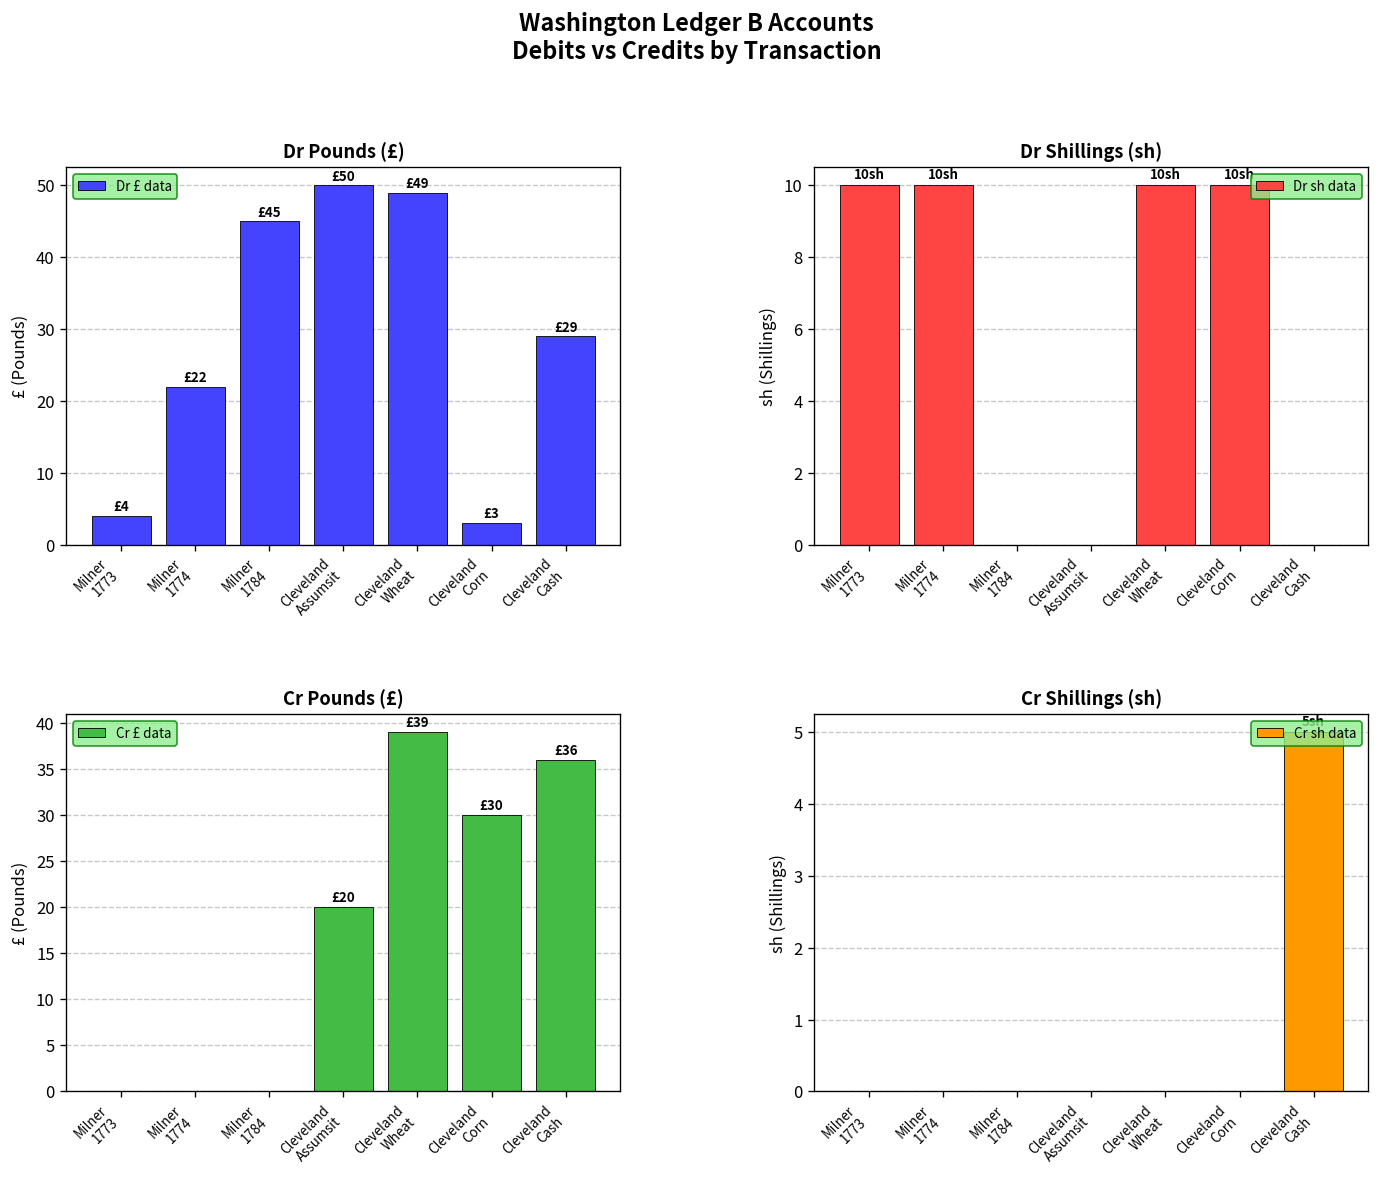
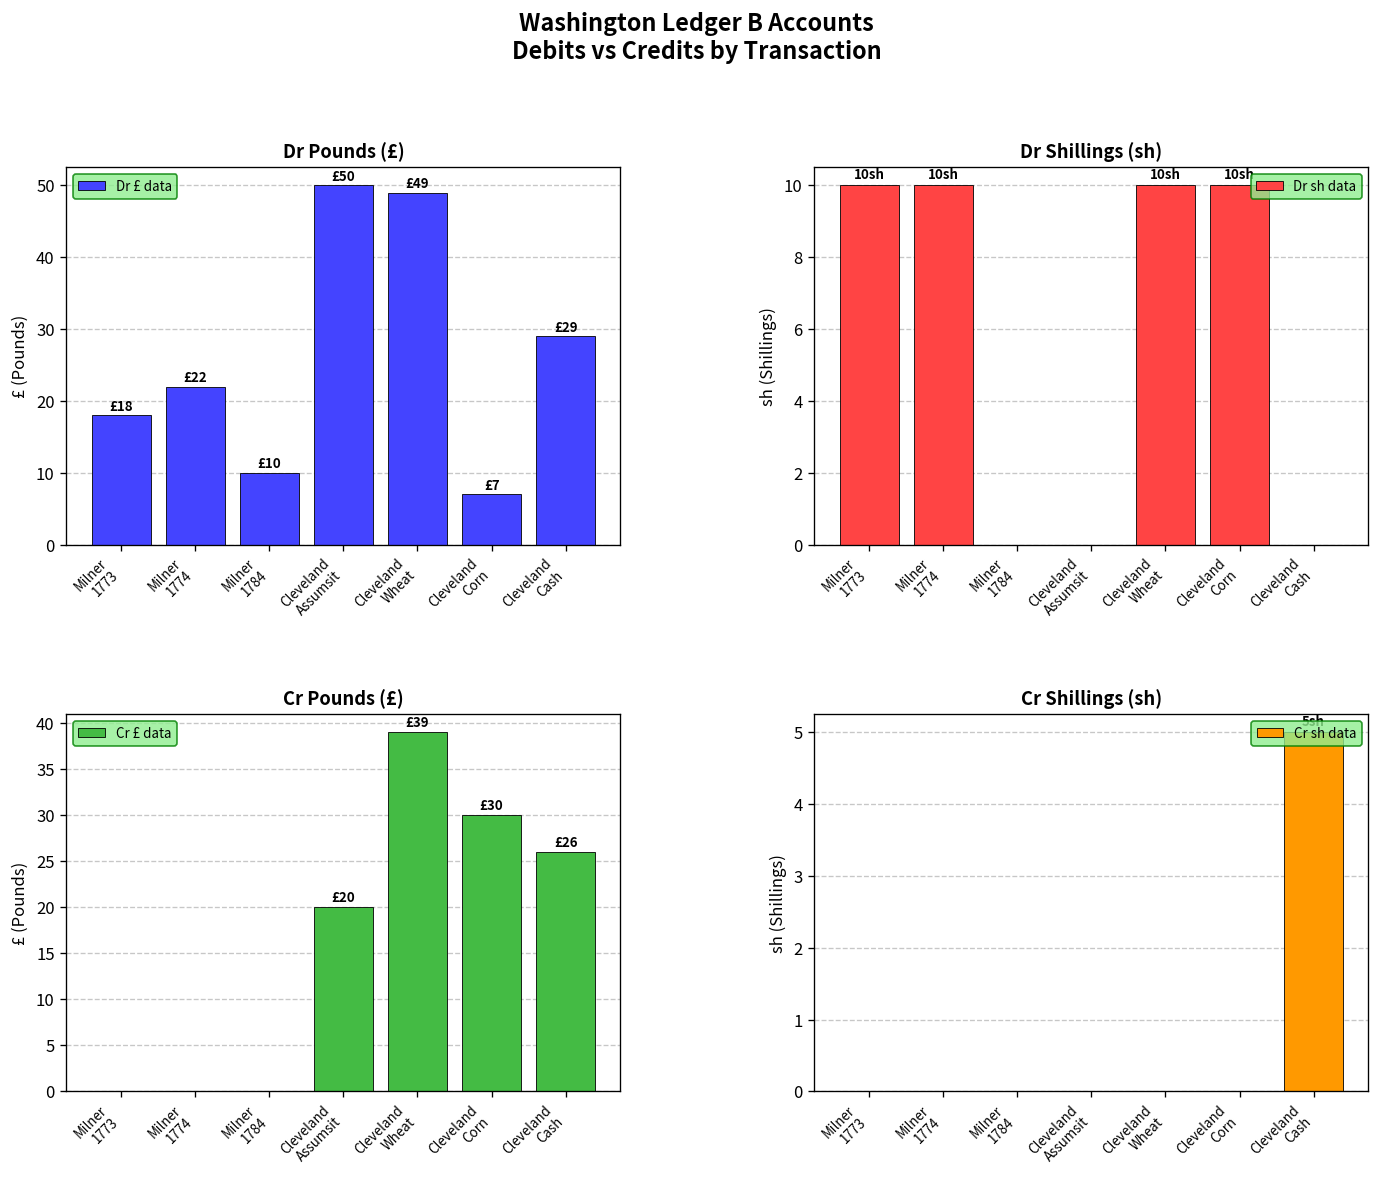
  {
    "Dr Pounds (£)": {
-     "Milner 1773": "£4",
+     "Milner 1773": "£18",
      "Milner 1774": "£22",
-     "Milner 1784": "£45",
+     "Milner 1784": "£10",
      "Cleveland Assumsit": "£50",
      "Cleveland Wheat": "£49",
-     "Cleveland Corn": "£3",
+     "Cleveland Corn": "£7",
      "Cleveland Cash": "£29"
    },
    "Dr Shillings (sh)": {
      "Milner 1773": "10",
      "Milner 1774": "10",
      "Cleveland Wheat": "10"
    },
    "Cr Pounds (£)": {
      "Cleveland Assumsit": "£20",
      "Cleveland Wheat": "£39",
      "Cleveland Corn": "£30",
-     "Cleveland Cash": "£36"
+     "Cleveland Cash": "£26"
    },
    "Cr Shillings (sh)": {
      "Milner 1773": "0.0",
      "Milner 1774": "0.0",
      "Milner 1784": "0.0",
      "Cleveland Assumsit": "0.0",
      "Cleveland Wheat": "0.0",
      "Cleveland Corn": "0.0"
    }
  }
